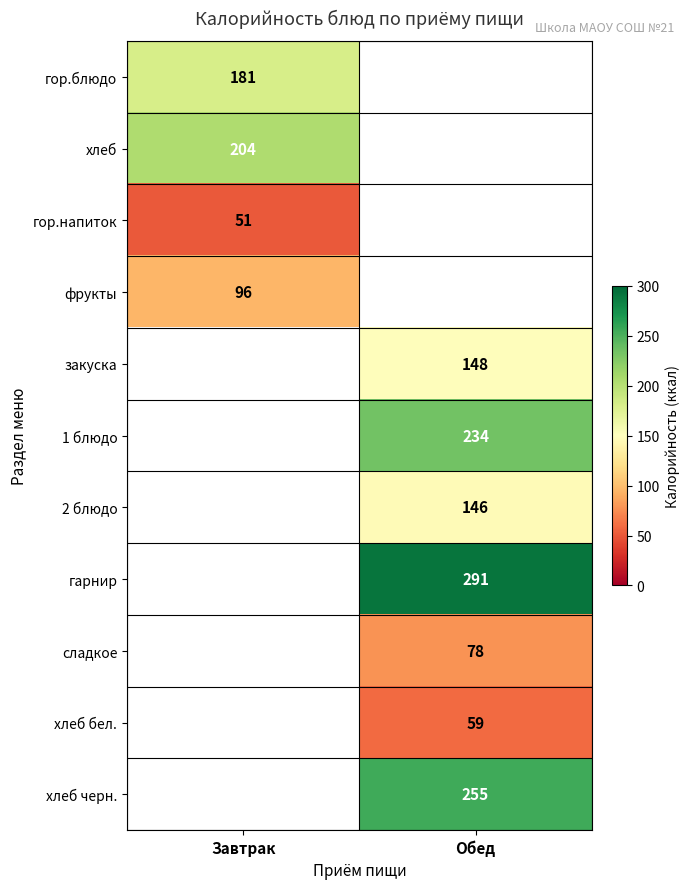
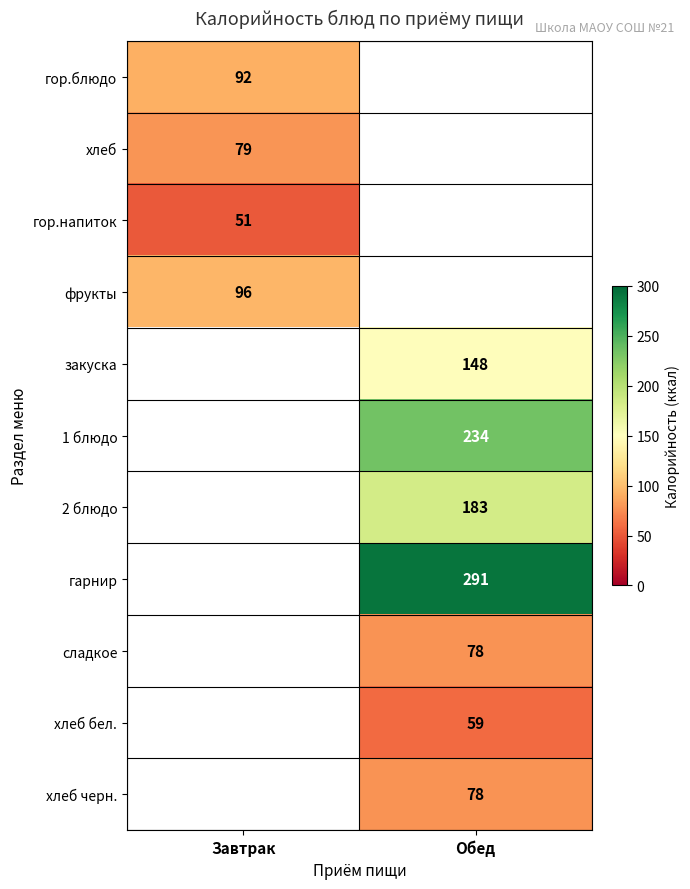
  {
    "гор.блюдо": {
-     "Завтрак": 181
+     "Завтрак": 92
    },
    "хлеб": {
-     "Завтрак": 204
+     "Завтрак": 79
    },
    "гор.напиток": {
      "Завтрак": 51
    },
    "фрукты": {
      "Завтрак": 96
    },
    "закуска": {
      "Обед": 148
    },
    "1 блюдо": {
      "Обед": 234
    },
    "2 блюдо": {
-     "Обед": 146
+     "Обед": 183
    },
    "гарнир": {
      "Обед": 291
    },
    "сладкое": {
      "Обед": 78
    },
    "хлеб бел.": {
      "Обед": 59
    },
    "хлеб черн.": {
-     "Обед": 255
+     "Обед": 78
    }
  }
